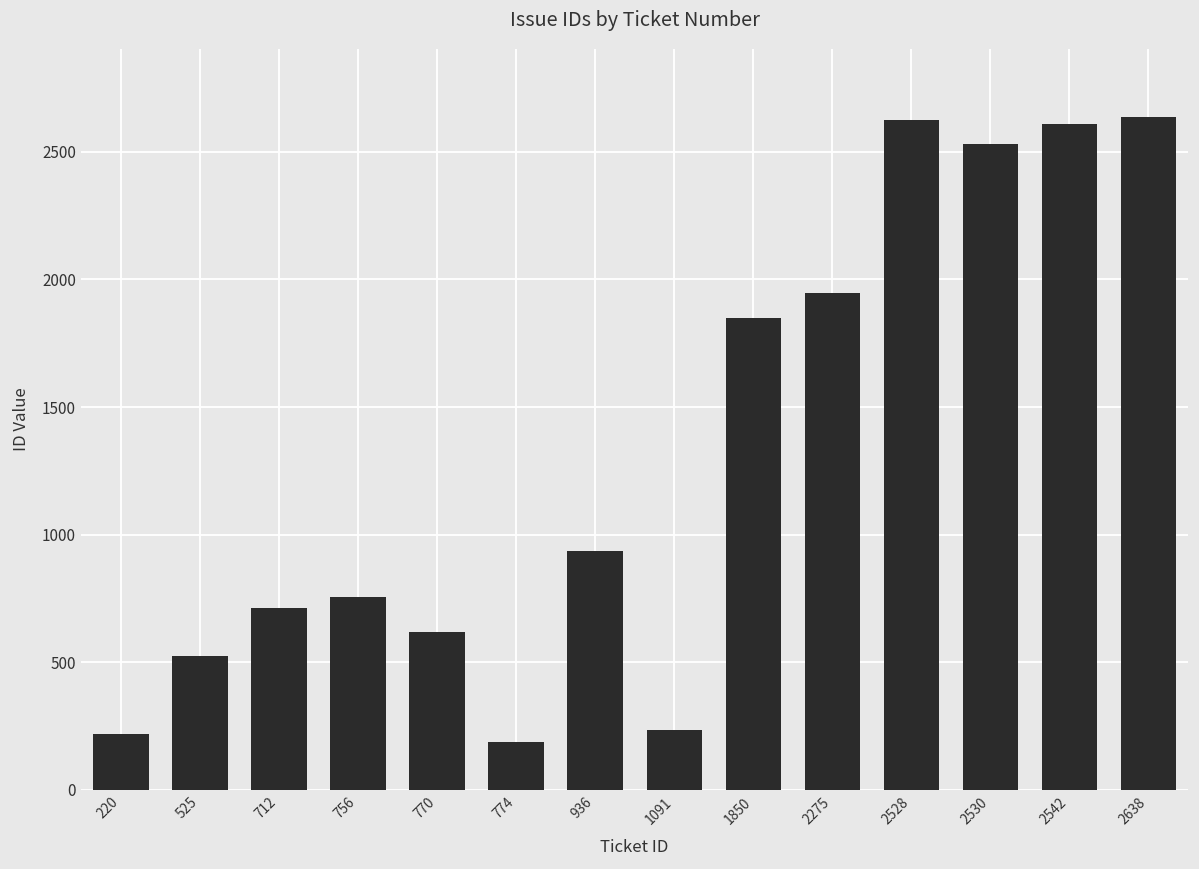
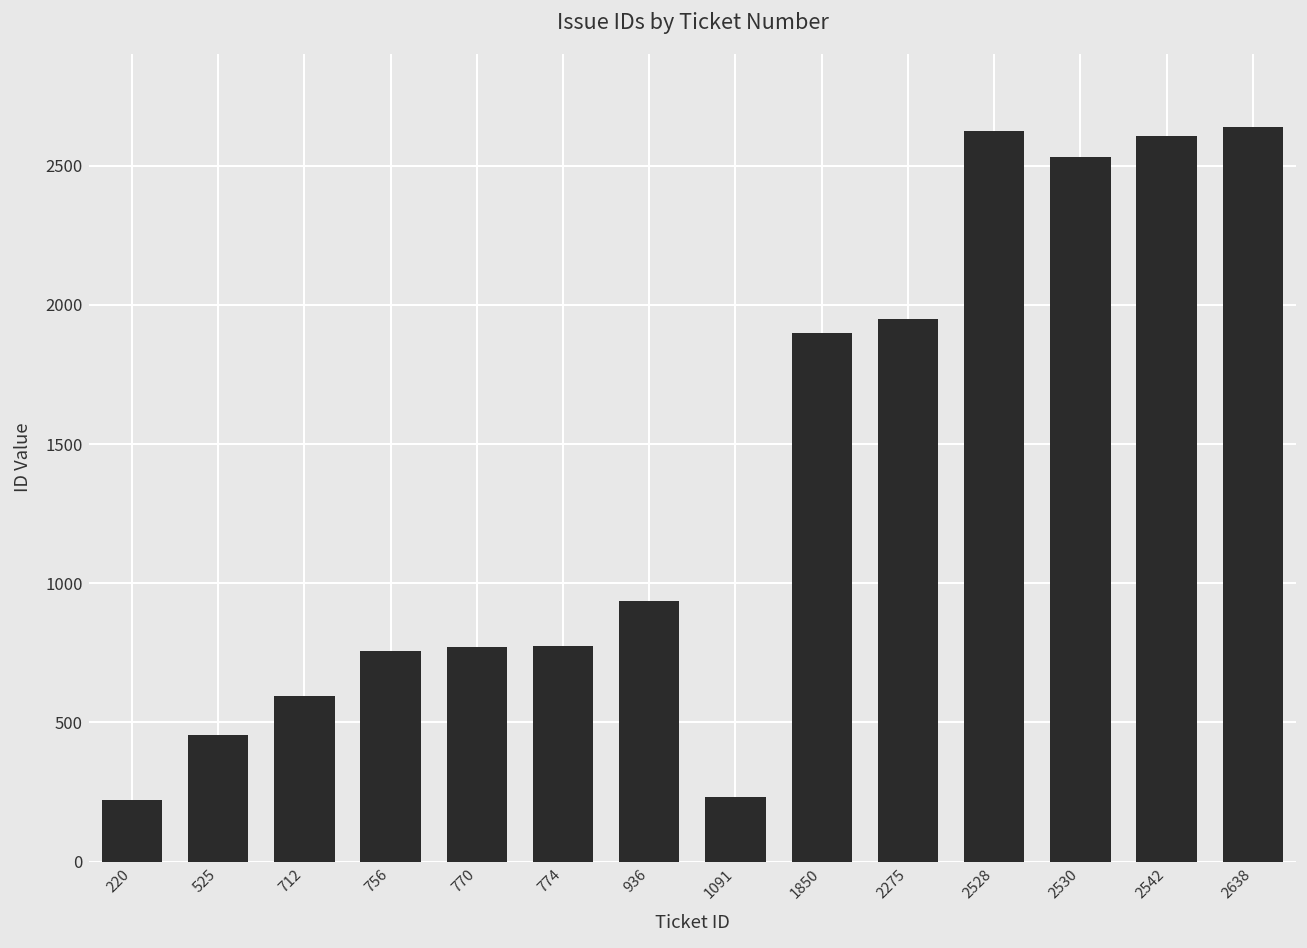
  {
    "220": 220,
-   "525": 530,
-   "712": 710,
+   "525": 460,
+   "712": 600,
    "756": 760,
-   "770": 620,
-   "774": 190,
+   "770": 770,
+   "774": 770,
    "936": 940,
    "1091": 230,
-   "1850": 1850,
+   "1850": 1900,
    "2275": 1950,
    "2528": 2620,
    "2530": 2530,
    "2542": 2610,
    "2638": 2640
  }
